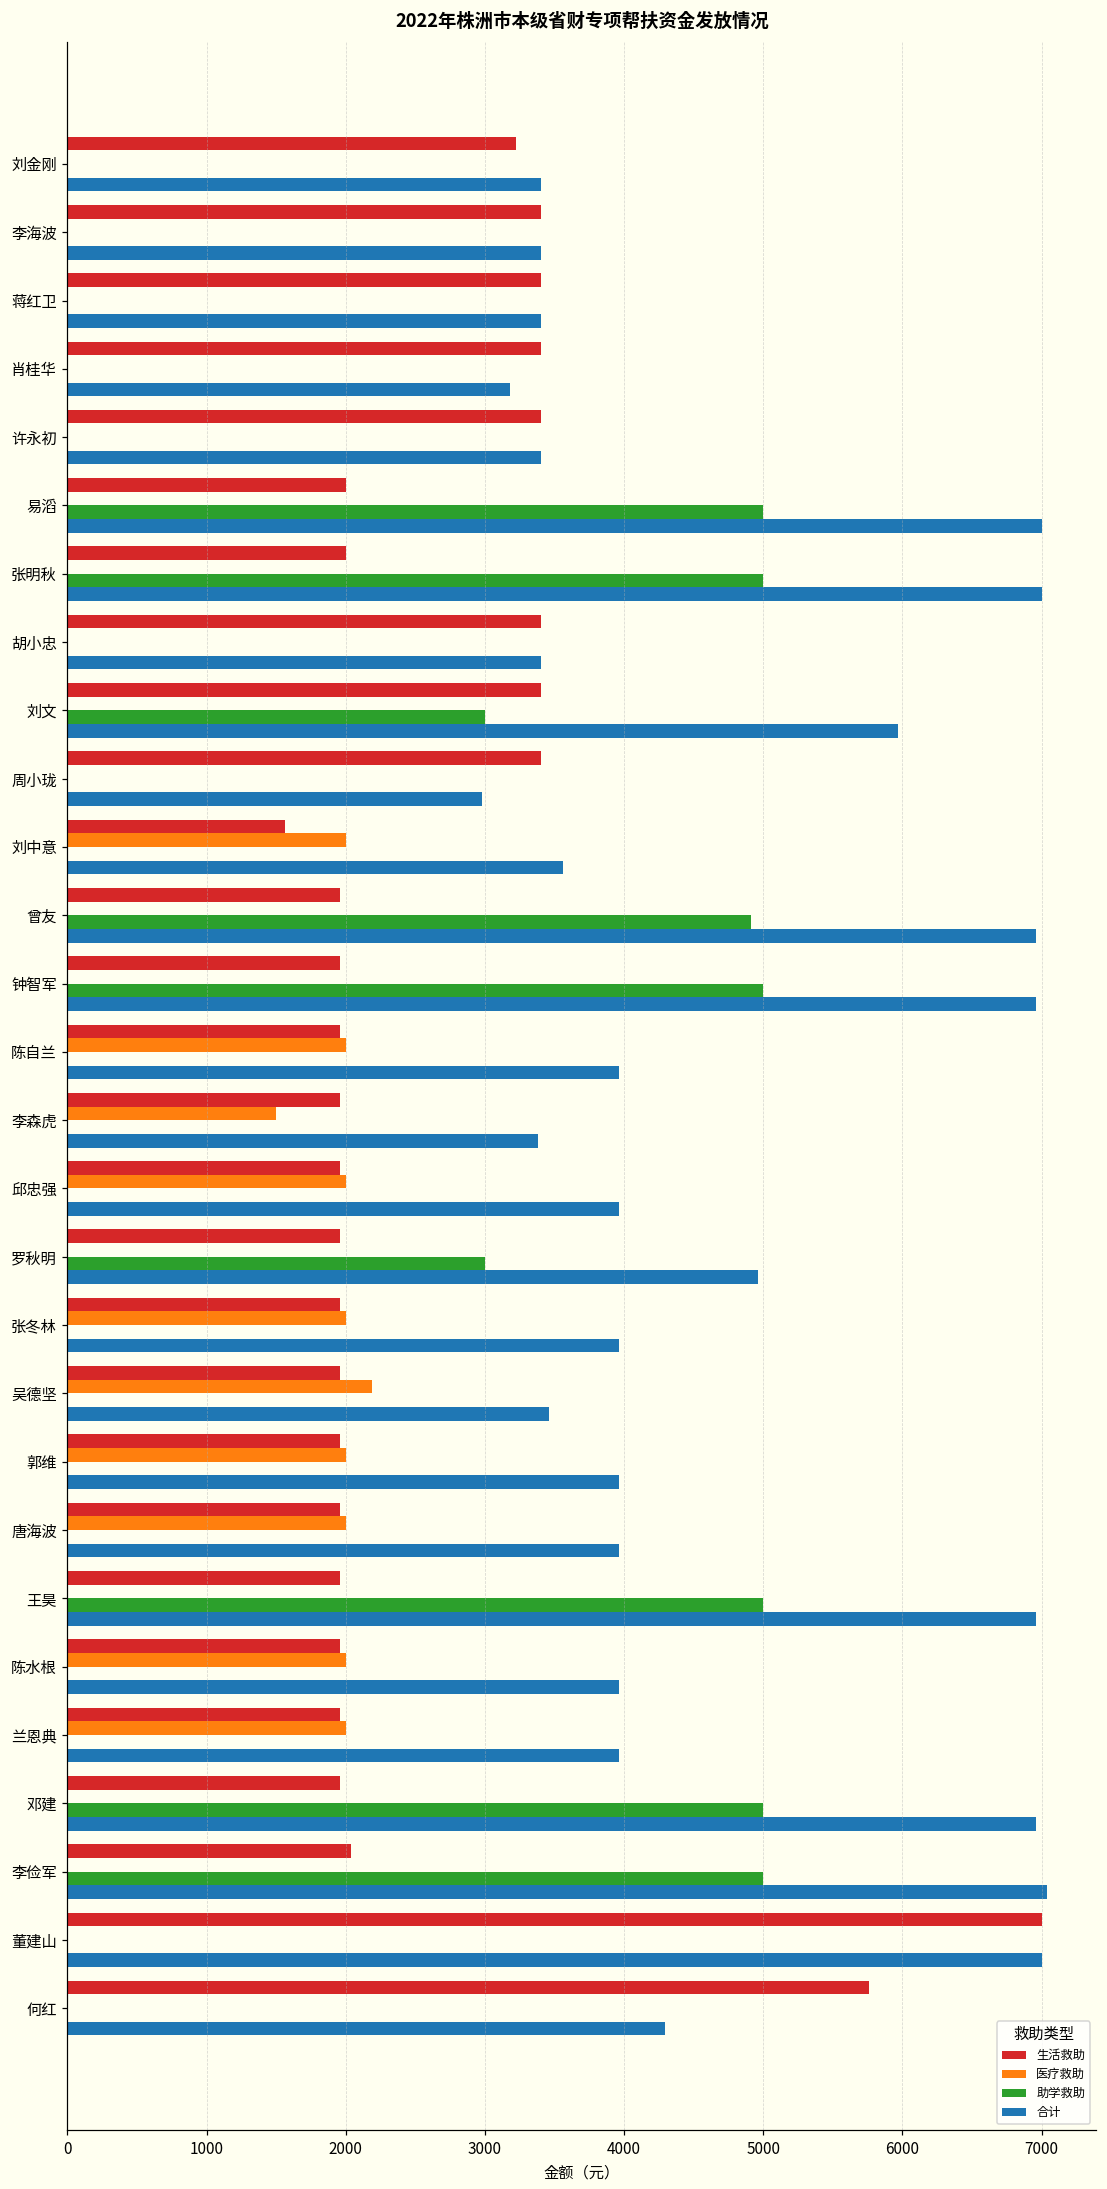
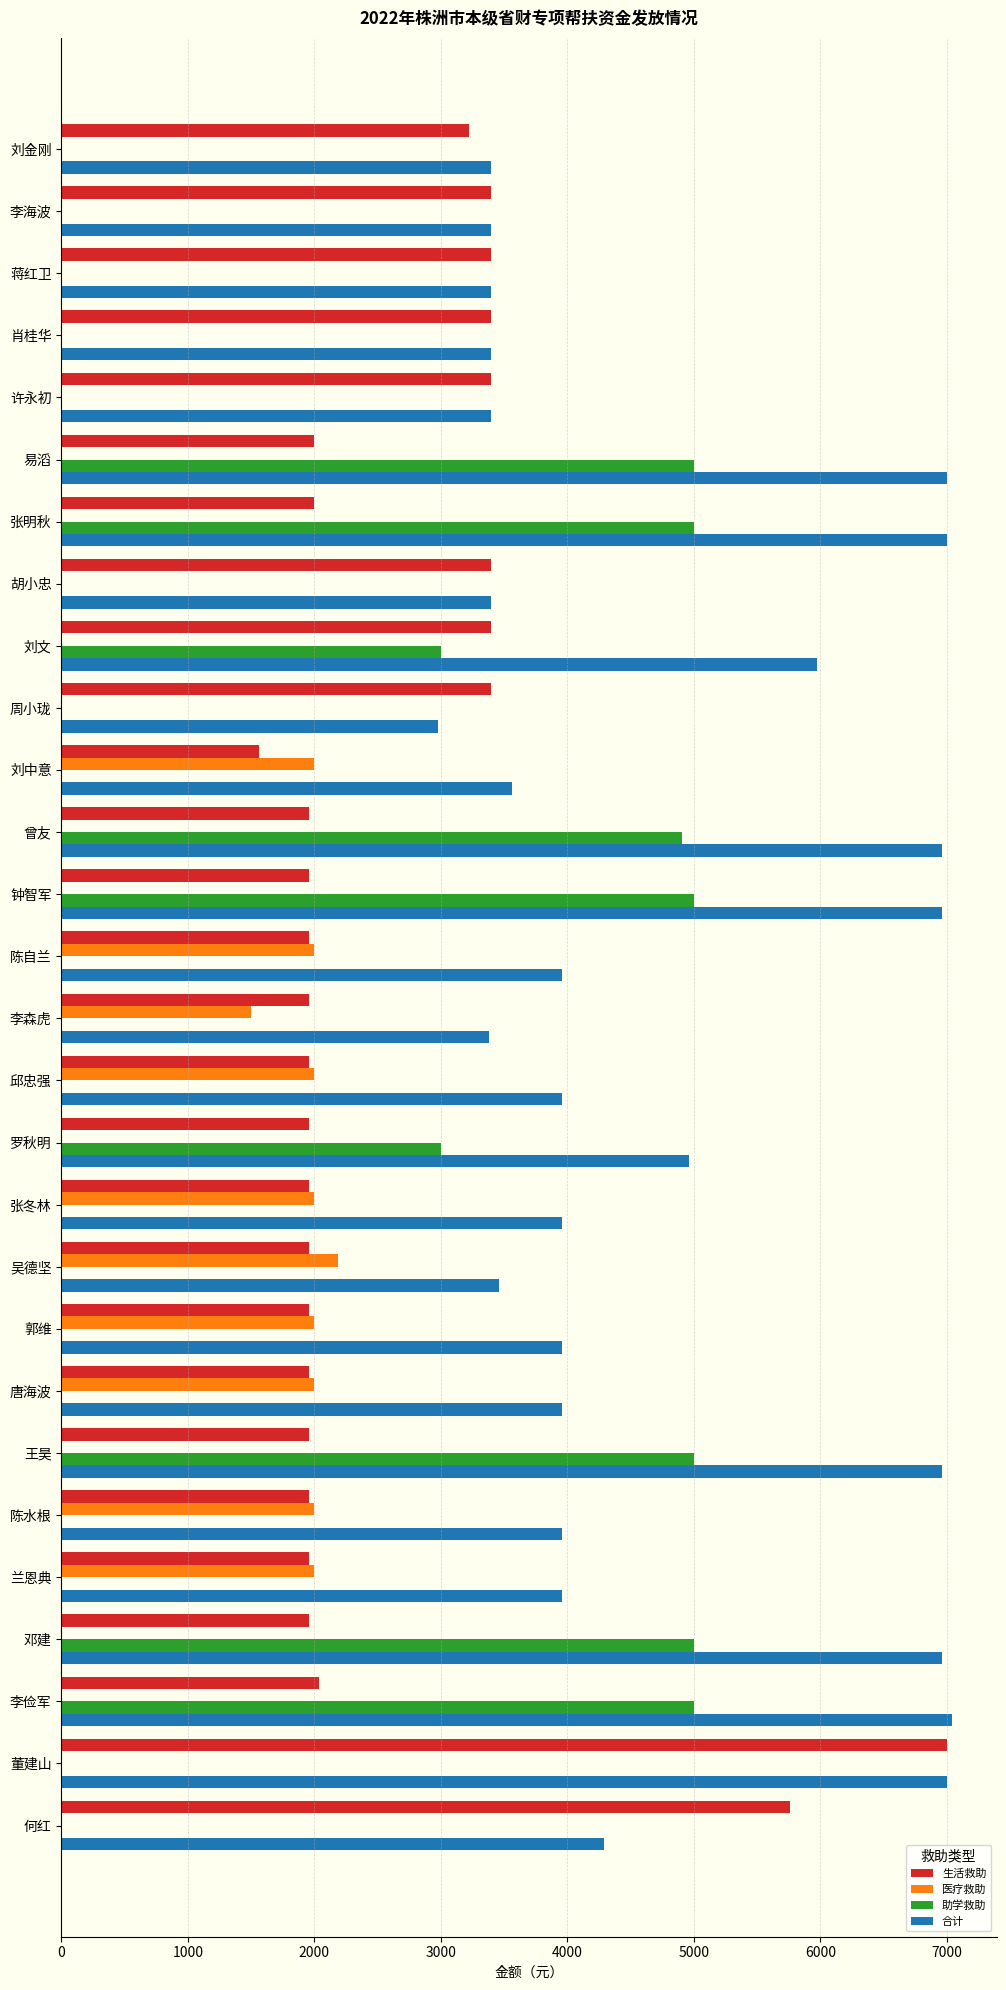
  {
    "生活救助": {
      "刘金刚": 3220,
      "李海波": 3400,
      "蒋红卫": 3400,
      "肖桂华": 3400,
      "许永初": 3400,
      "易滔": 2000,
      "张明秋": 2000,
      "胡小忠": 3400,
      "刘文": 3400,
      "周小珑": 3400,
      "刘中意": 1560,
      "曾友": 1960,
      "钟智军": 1960,
      "陈自兰": 1960,
      "李森虎": 1960,
      "邱忠强": 1960,
      "罗秋明": 1960,
      "张冬林": 1960,
      "吴德坚": 1960,
      "郭维": 1960,
      "唐海波": 1960,
      "王昊": 1960,
      "陈水根": 1960,
      "兰恩典": 1960,
      "邓建": 1960,
      "李俭军": 2040,
      "董建山": 7000,
      "何红": 5760
    },
    "医疗救助": {
      "刘金刚": 0,
      "李海波": 0,
      "蒋红卫": 0,
      "肖桂华": 0,
      "许永初": 0,
      "易滔": 0,
      "张明秋": 0,
      "胡小忠": 0,
      "刘文": 0,
      "周小珑": 0,
      "刘中意": 2000,
      "曾友": 0,
      "钟智军": 0,
      "陈自兰": 2000,
      "李森虎": 1500,
      "邱忠强": 2000,
      "罗秋明": 0,
      "张冬林": 2000,
      "吴德坚": 2190,
      "郭维": 2000,
      "唐海波": 2000,
      "王昊": 0,
      "陈水根": 2000,
      "兰恩典": 2000,
      "邓建": 0,
      "李俭军": 0,
      "董建山": 0,
      "何红": 0
    },
    "助学救助": {
      "刘金刚": 0,
      "李海波": 0,
      "蒋红卫": 0,
      "肖桂华": 0,
      "许永初": 0,
      "易滔": 5000,
      "张明秋": 5000,
      "胡小忠": 0,
      "刘文": 3000,
      "周小珑": 0,
      "刘中意": 0,
      "曾友": 4910,
      "钟智军": 5000,
      "陈自兰": 0,
      "李森虎": 0,
      "邱忠强": 0,
      "罗秋明": 3000,
      "张冬林": 0,
      "吴德坚": 0,
      "郭维": 0,
      "唐海波": 0,
      "王昊": 5000,
      "陈水根": 0,
      "兰恩典": 0,
      "邓建": 5000,
      "李俭军": 5000,
      "董建山": 0,
      "何红": 0
    },
    "合计": {
      "刘金刚": 3400,
      "李海波": 3400,
      "蒋红卫": 3400,
-     "肖桂华": 3180,
+     "肖桂华": 3400,
      "许永初": 3400,
      "易滔": 7000,
      "张明秋": 7000,
      "胡小忠": 3400,
      "刘文": 5970,
      "周小珑": 2980,
      "刘中意": 3560,
      "曾友": 6960,
      "钟智军": 6960,
      "陈自兰": 3960,
      "李森虎": 3380,
      "邱忠强": 3960,
      "罗秋明": 4960,
      "张冬林": 3960,
      "吴德坚": 3460,
      "郭维": 3960,
      "唐海波": 3960,
      "王昊": 6960,
      "陈水根": 3960,
      "兰恩典": 3960,
      "邓建": 6960,
      "李俭军": 7040,
      "董建山": 7000,
      "何红": 4290
    }
  }
